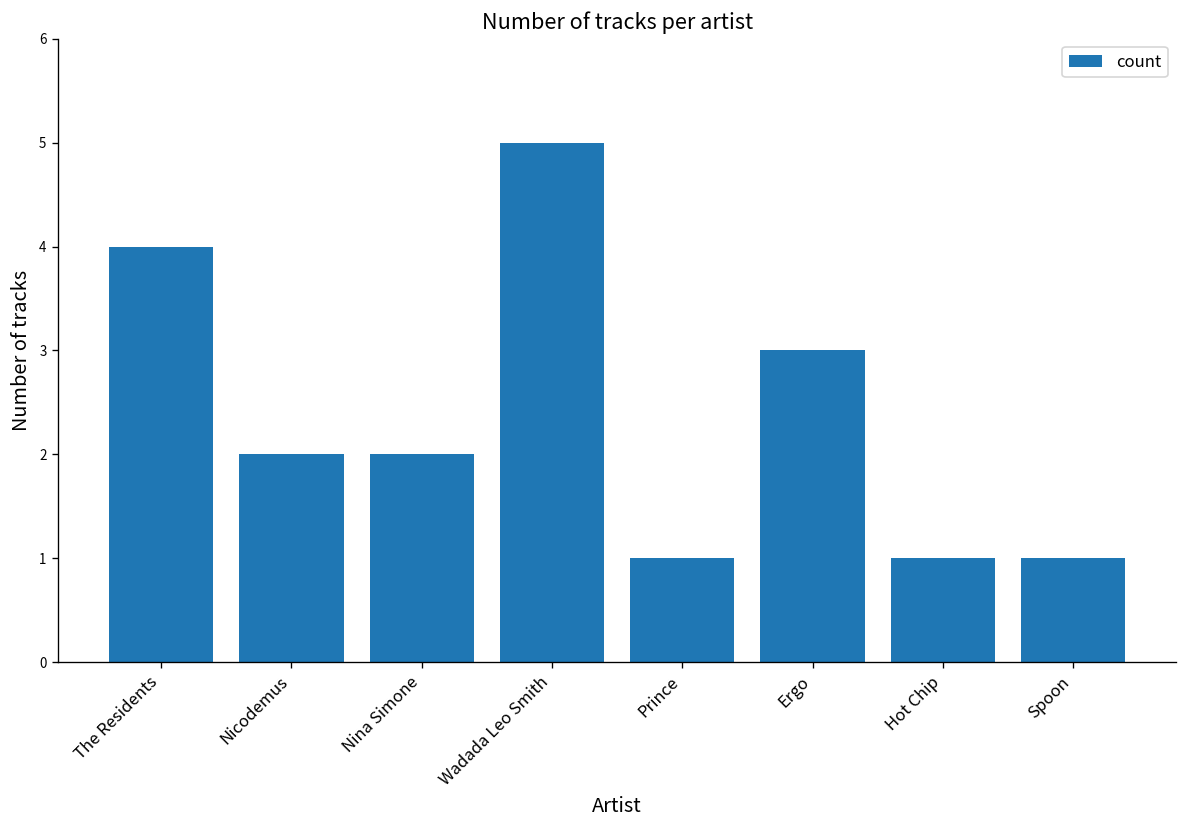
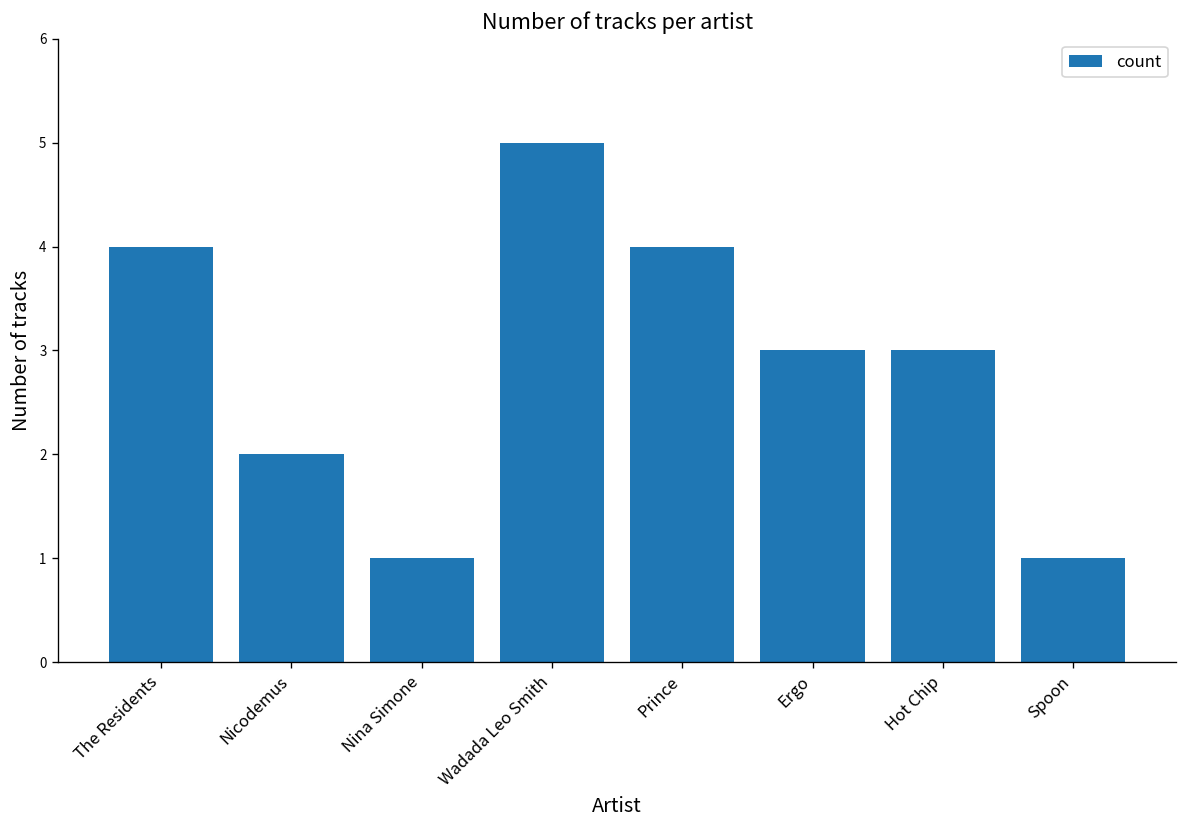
  {
    "The Residents": 4,
    "Nicodemus": 2,
-   "Nina Simone": 2,
+   "Nina Simone": 1,
    "Wadada Leo Smith": 5,
-   "Prince": 1,
+   "Prince": 4,
    "Ergo": 3,
-   "Hot Chip": 1,
+   "Hot Chip": 3,
    "Spoon": 1
  }
